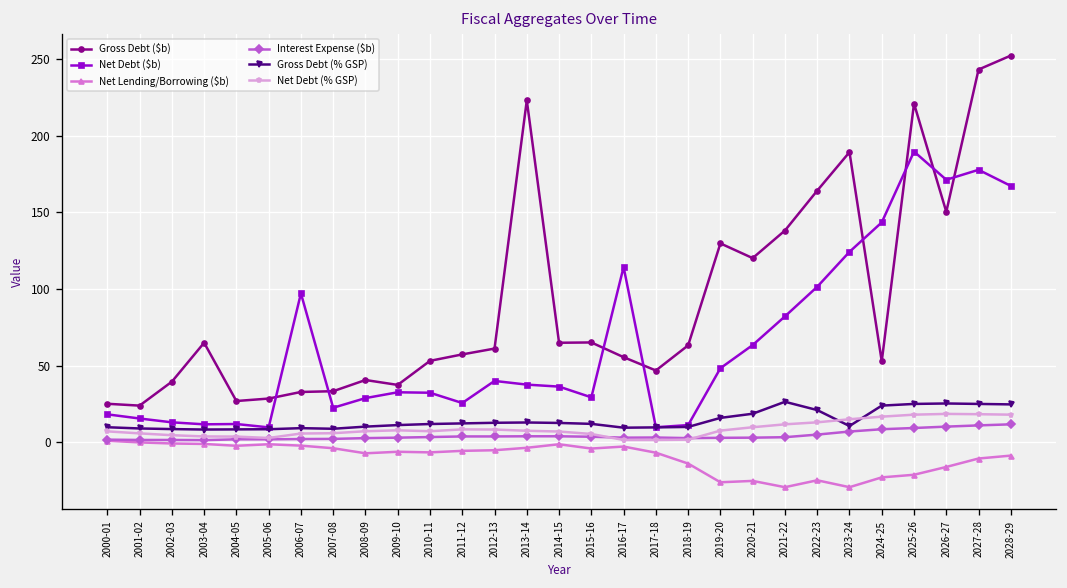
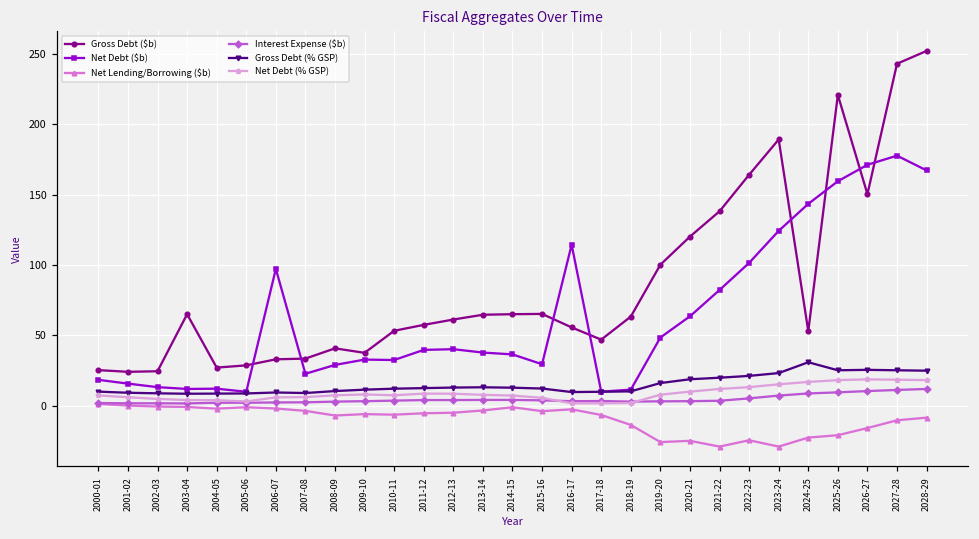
  {
    "Gross Debt ($b)": {
      "2000-01": 25,
      "2001-02": 24,
-     "2002-03": 40,
+     "2002-03": 24,
      "2003-04": 65,
      "2004-05": 27,
      "2005-06": 29,
      "2006-07": 33,
      "2007-08": 33,
      "2008-09": 41,
      "2009-10": 38,
      "2010-11": 53,
      "2011-12": 57,
      "2012-13": 61,
-     "2013-14": 223,
+     "2013-14": 65,
      "2014-15": 65,
      "2015-16": 65,
      "2016-17": 56,
      "2017-18": 47,
      "2018-19": 63,
-     "2019-20": 130,
+     "2019-20": 100,
      "2020-21": 120,
      "2021-22": 138,
      "2022-23": 164,
      "2023-24": 189,
      "2024-25": 53,
      "2025-26": 221,
      "2026-27": 150,
      "2027-28": 243,
      "2028-29": 252
    },
    "Net Debt ($b)": {
      "2000-01": 18,
      "2001-02": 16,
      "2002-03": 13,
      "2003-04": 12,
      "2004-05": 12,
      "2006-07": 97,
      "2007-08": 23,
      "2008-09": 29,
      "2009-10": 33,
      "2010-11": 32,
-     "2011-12": 26,
+     "2011-12": 40,
      "2012-13": 40,
      "2013-14": 38,
      "2014-15": 36,
      "2015-16": 29,
      "2016-17": 114,
      "2019-20": 48,
      "2020-21": 64,
      "2021-22": 82,
      "2022-23": 102,
      "2023-24": 124,
      "2024-25": 144,
-     "2025-26": 190,
+     "2025-26": 160,
      "2026-27": 171,
      "2027-28": 178,
      "2028-29": 167
    },
    "Gross Debt (% GSP)": {
      "2000-01": 10,
      "2001-02": 9,
      "2002-03": 9,
      "2003-04": 8,
      "2004-05": 9,
      "2006-07": 9,
      "2007-08": 9,
      "2008-09": 10,
      "2009-10": 11,
      "2010-11": 12,
      "2011-12": 12,
      "2012-13": 13,
      "2013-14": 13,
      "2014-15": 13,
      "2015-16": 12,
      "2016-17": 10,
      "2019-20": 16,
      "2020-21": 19,
-     "2021-22": 27,
+     "2021-22": 20,
      "2022-23": 21,
-     "2023-24": 11,
-     "2024-25": 24,
+     "2023-24": 23,
+     "2024-25": 31,
      "2025-26": 25,
      "2026-27": 25,
      "2027-28": 25,
      "2028-29": 25
    }
  }
